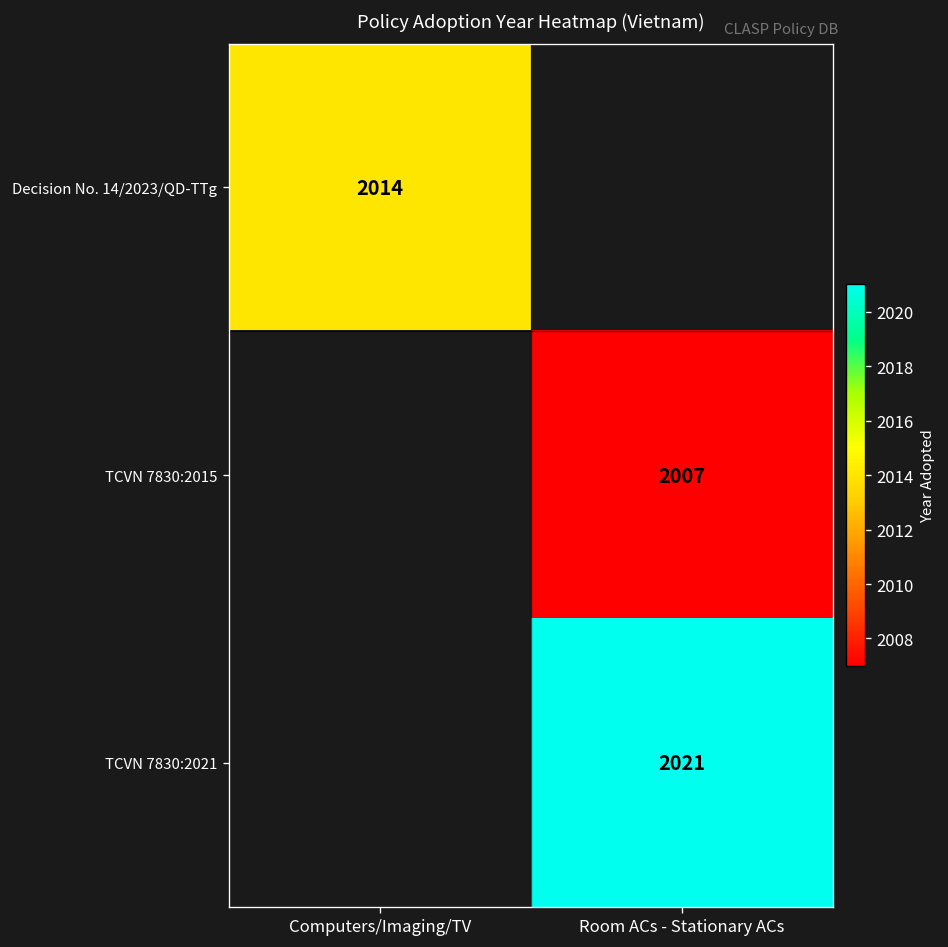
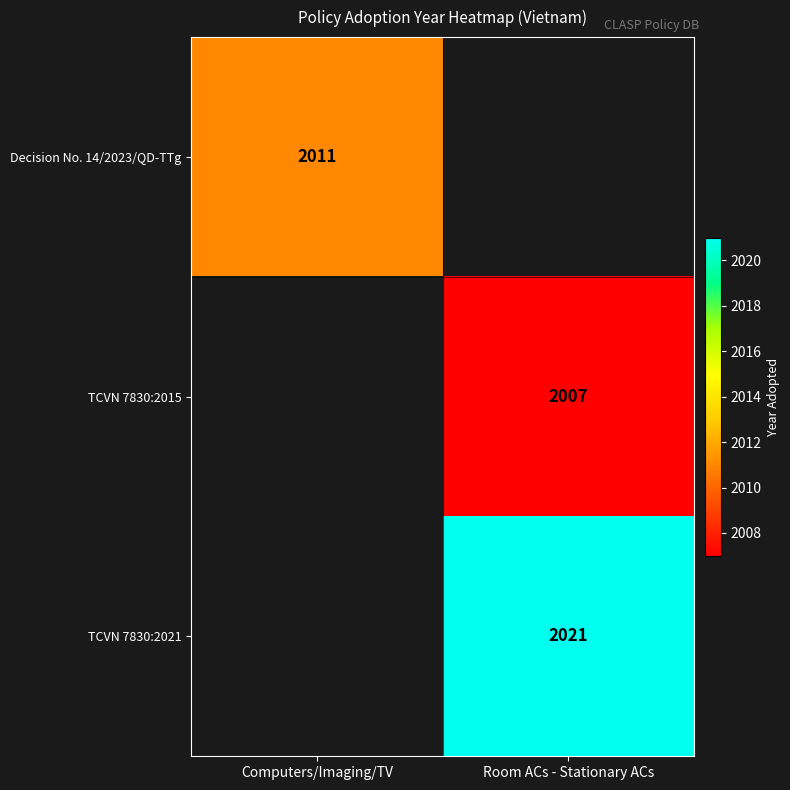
  {
    "Decision No. 14/2023/QD-TTg": {
-     "Computers/Imaging/TV": 2014
+     "Computers/Imaging/TV": 2011
    },
    "TCVN 7830:2015": {
      "Room ACs - Stationary ACs": 2007
    },
    "TCVN 7830:2021": {
      "Room ACs - Stationary ACs": 2021
    }
  }
